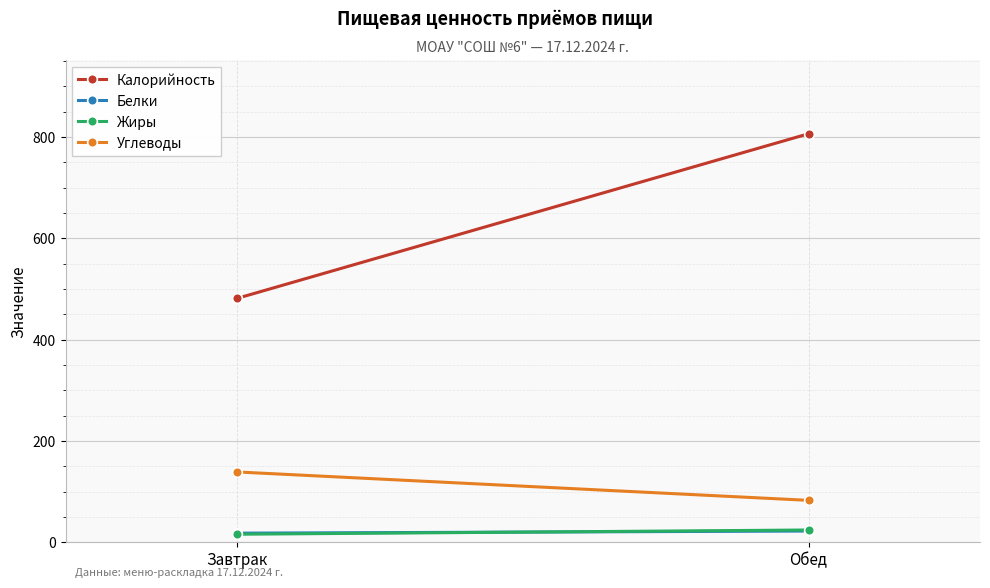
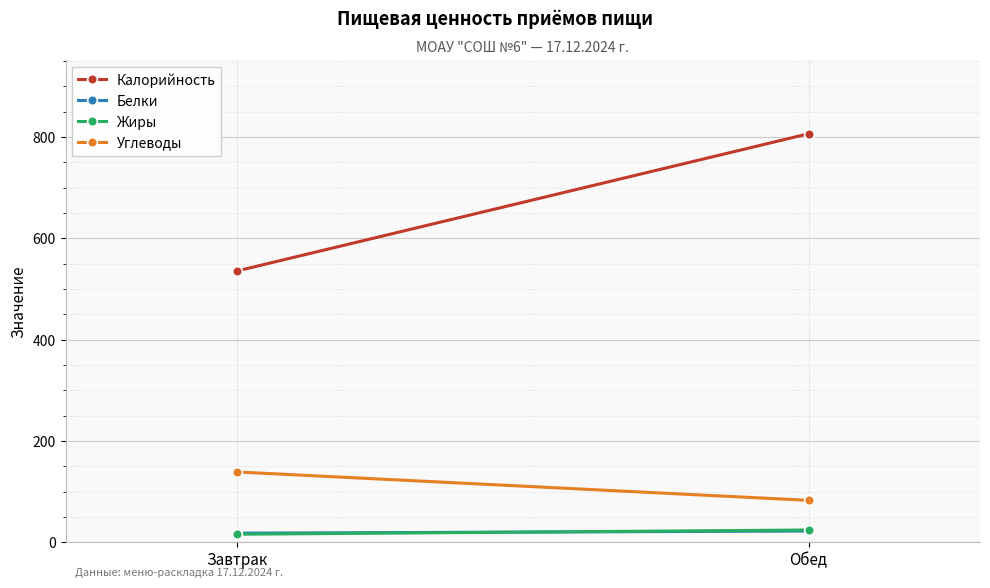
  {
    "Калорийность": {
-     "Завтрак": 480,
+     "Завтрак": 540,
      "Обед": 810
    },
    "Углеводы": {
      "Завтрак": 140,
      "Обед": 80
    }
  }
